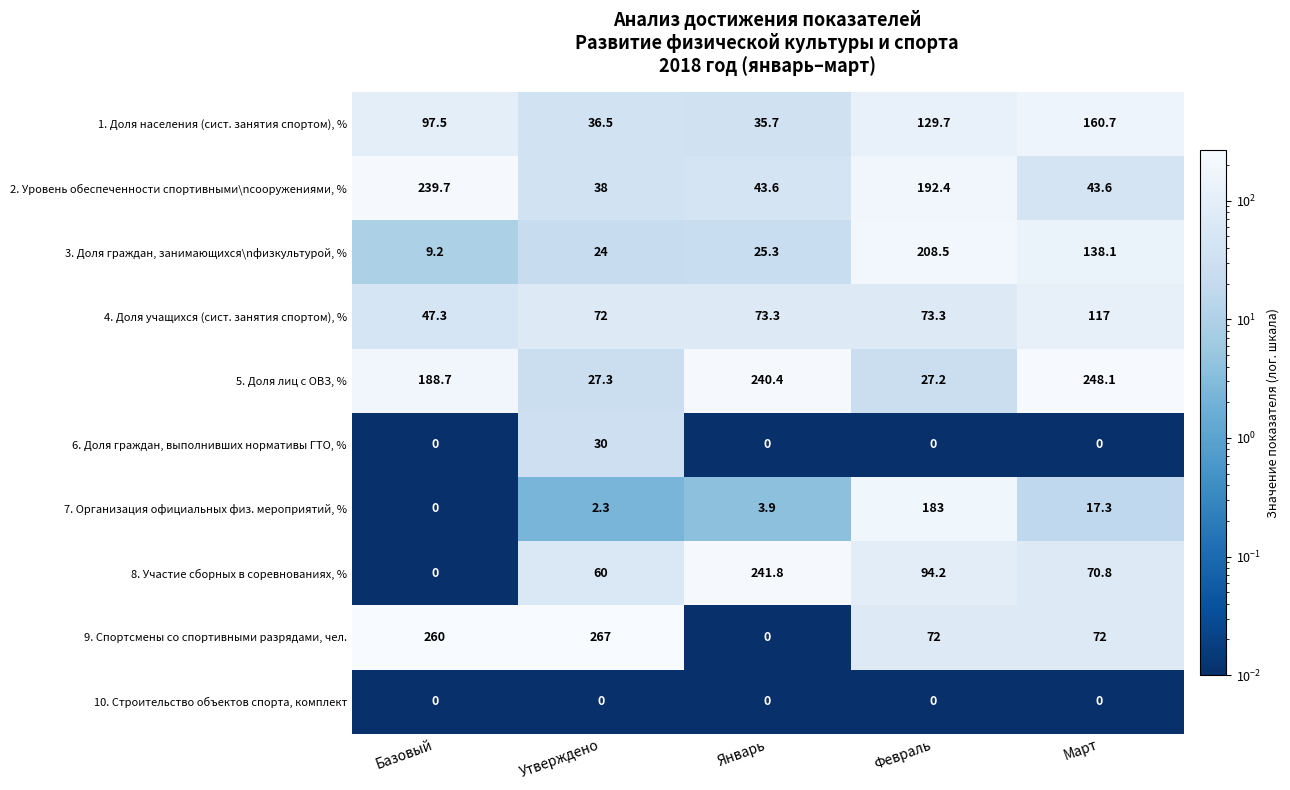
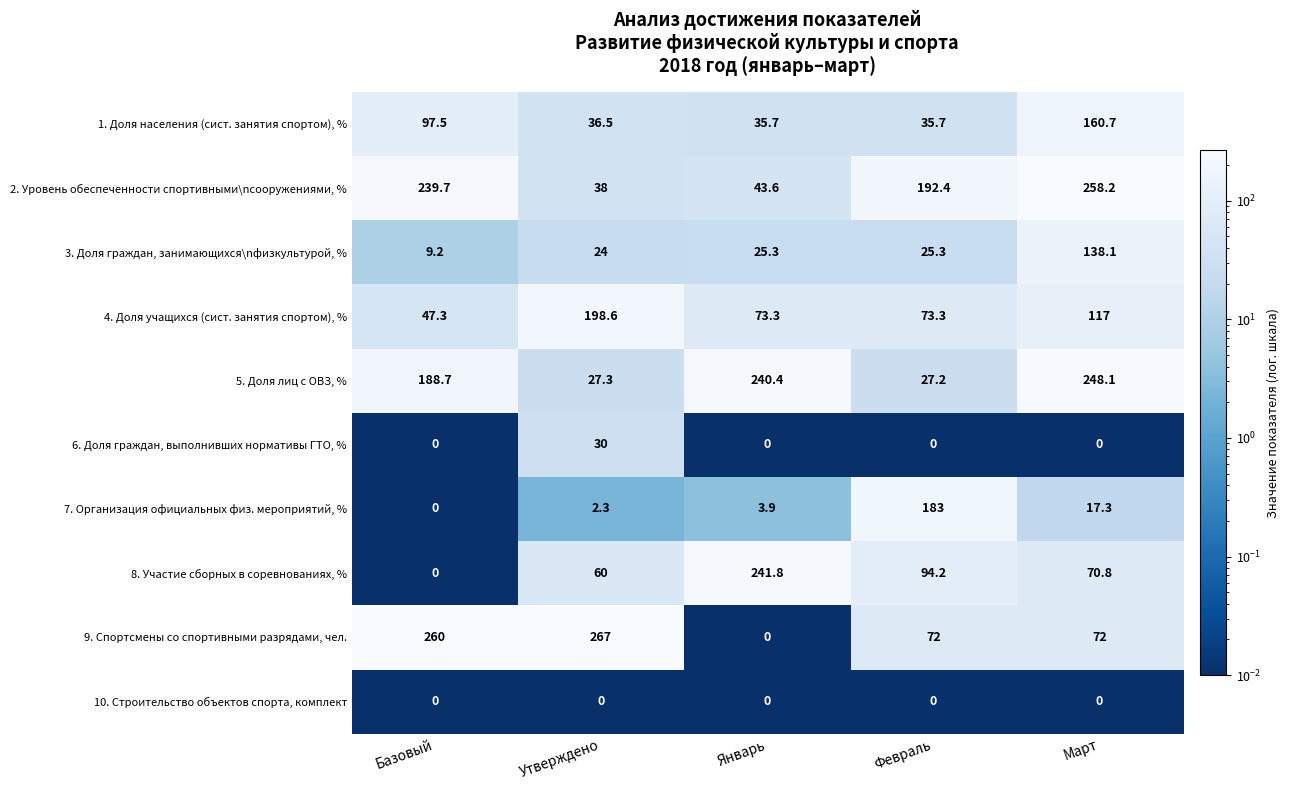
  {
    "1. Доля населения (сист. занятия спортом), %": {
      "Базовый": 97.5,
      "Утверждено": 36.5,
      "Январь": 35.7,
-     "Февраль": 129.7,
+     "Февраль": 35.7,
      "Март": 160.7
    },
    "2. Уровень обеспеченности спортивными\\nсооружениями, %": {
      "Базовый": 239.7,
      "Утверждено": 38,
      "Январь": 43.6,
      "Февраль": 192.4,
-     "Март": 43.6
+     "Март": 258.2
    },
    "3. Доля граждан, занимающихся\\nфизкультурой, %": {
      "Базовый": 9.2,
      "Утверждено": 24,
      "Январь": 25.3,
-     "Февраль": 208.5,
+     "Февраль": 25.3,
      "Март": 138.1
    },
    "4. Доля учащихся (сист. занятия спортом), %": {
      "Базовый": 47.3,
-     "Утверждено": 72,
+     "Утверждено": 198.6,
      "Январь": 73.3,
      "Февраль": 73.3,
      "Март": 117
    },
    "5. Доля лиц с ОВЗ, %": {
      "Базовый": 188.7,
      "Утверждено": 27.3,
      "Январь": 240.4,
      "Февраль": 27.2,
      "Март": 248.1
    },
    "6. Доля граждан, выполнивших нормативы ГТО, %": {
      "Базовый": 0,
      "Утверждено": 30,
      "Январь": 0,
      "Февраль": 0,
      "Март": 0
    },
    "7. Организация официальных физ. мероприятий, %": {
      "Базовый": 0,
      "Утверждено": 2.3,
      "Январь": 3.9,
      "Февраль": 183,
      "Март": 17.3
    },
    "8. Участие сборных в соревнованиях, %": {
      "Базовый": 0,
      "Утверждено": 60,
      "Январь": 241.8,
      "Февраль": 94.2,
      "Март": 70.8
    },
    "9. Спортсмены со спортивными разрядами, чел.": {
      "Базовый": 260,
      "Утверждено": 267,
      "Январь": 0,
      "Февраль": 72,
      "Март": 72
    },
    "10. Строительство объектов спорта, комплект": {
      "Базовый": 0,
      "Утверждено": 0,
      "Январь": 0,
      "Февраль": 0,
      "Март": 0
    }
  }
